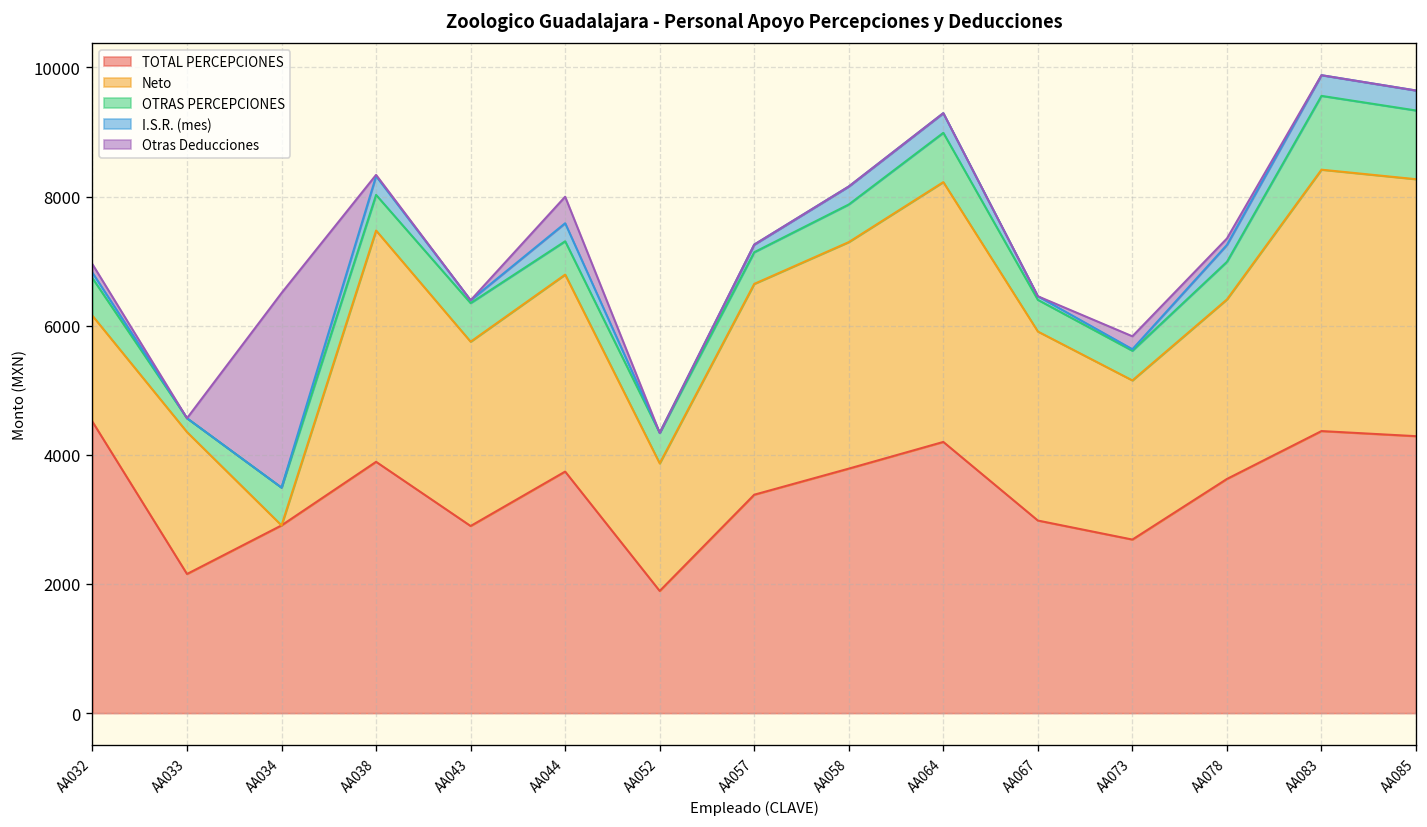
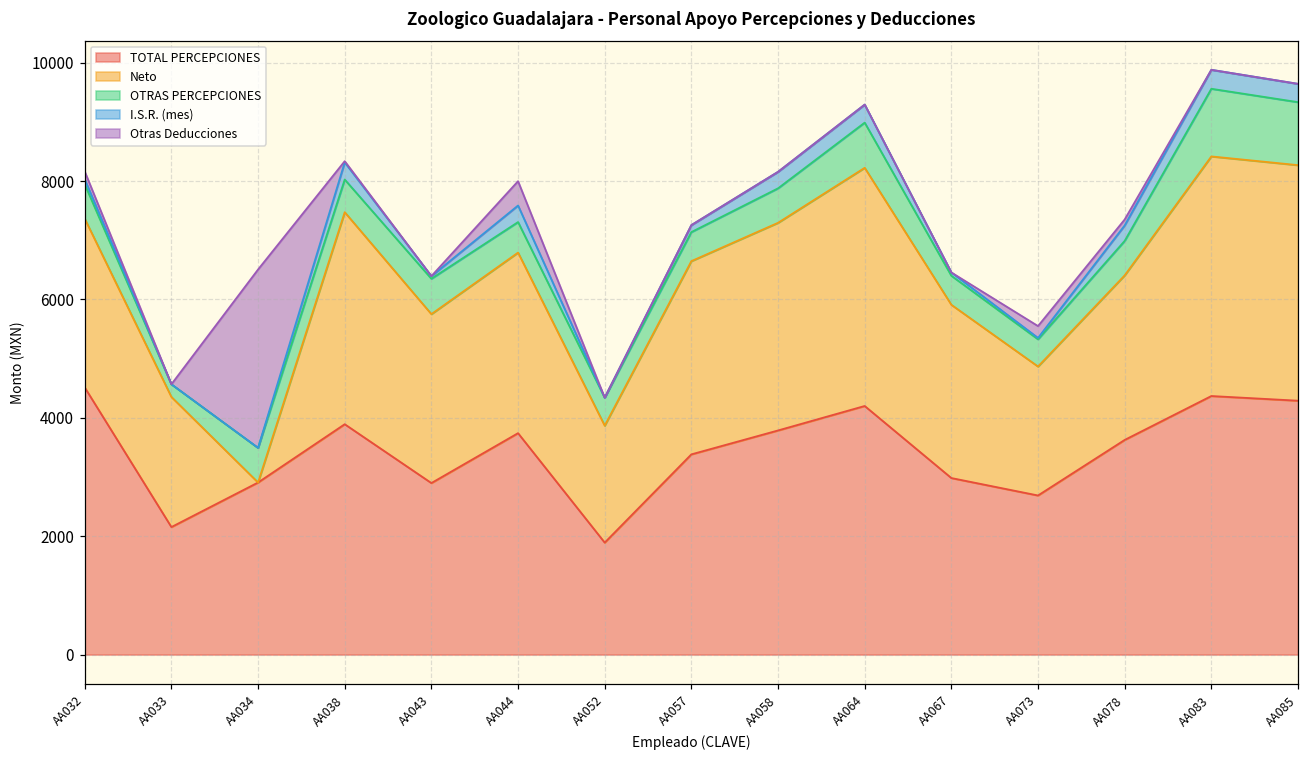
  {
    "TOTAL PERCEPCIONES": {
      "AA032": 4500,
      "AA033": 2200,
      "AA038": 3900,
      "AA043": 2900,
      "AA044": 3700,
      "AA052": 1900,
      "AA057": 3400,
      "AA058": 3800,
      "AA064": 4200,
      "AA067": 3000,
      "AA073": 2700,
      "AA078": 3600,
      "AA083": 4400,
      "AA085": 4300
    },
    "Neto": {
-     "AA032": 1600,
+     "AA032": 2900,
      "AA033": 2200,
      "AA038": 3600,
      "AA043": 2900,
      "AA044": 3100,
      "AA052": 2000,
      "AA057": 3300,
      "AA058": 3500,
      "AA064": 4000,
      "AA067": 2900,
-     "AA073": 2500,
+     "AA073": 2200,
      "AA078": 2800,
      "AA083": 4000,
      "AA085": 4000
    },
    "OTRAS PERCEPCIONES": {
      "AA032": 600,
      "AA038": 600,
      "AA044": 500,
      "AA057": 500,
      "AA058": 600,
      "AA064": 800,
      "AA067": 500,
      "AA078": 600,
      "AA083": 1100,
      "AA085": 1100
    },
    "I.S.R. (mes)": {
      "AA032": 100,
      "AA044": 300,
      "AA078": 300
    },
    "Otras Deducciones": {
      "AA032": 100,
      "AA034": 3000,
      "AA044": 400,
      "AA073": 200,
      "AA078": 100
    }
  }
